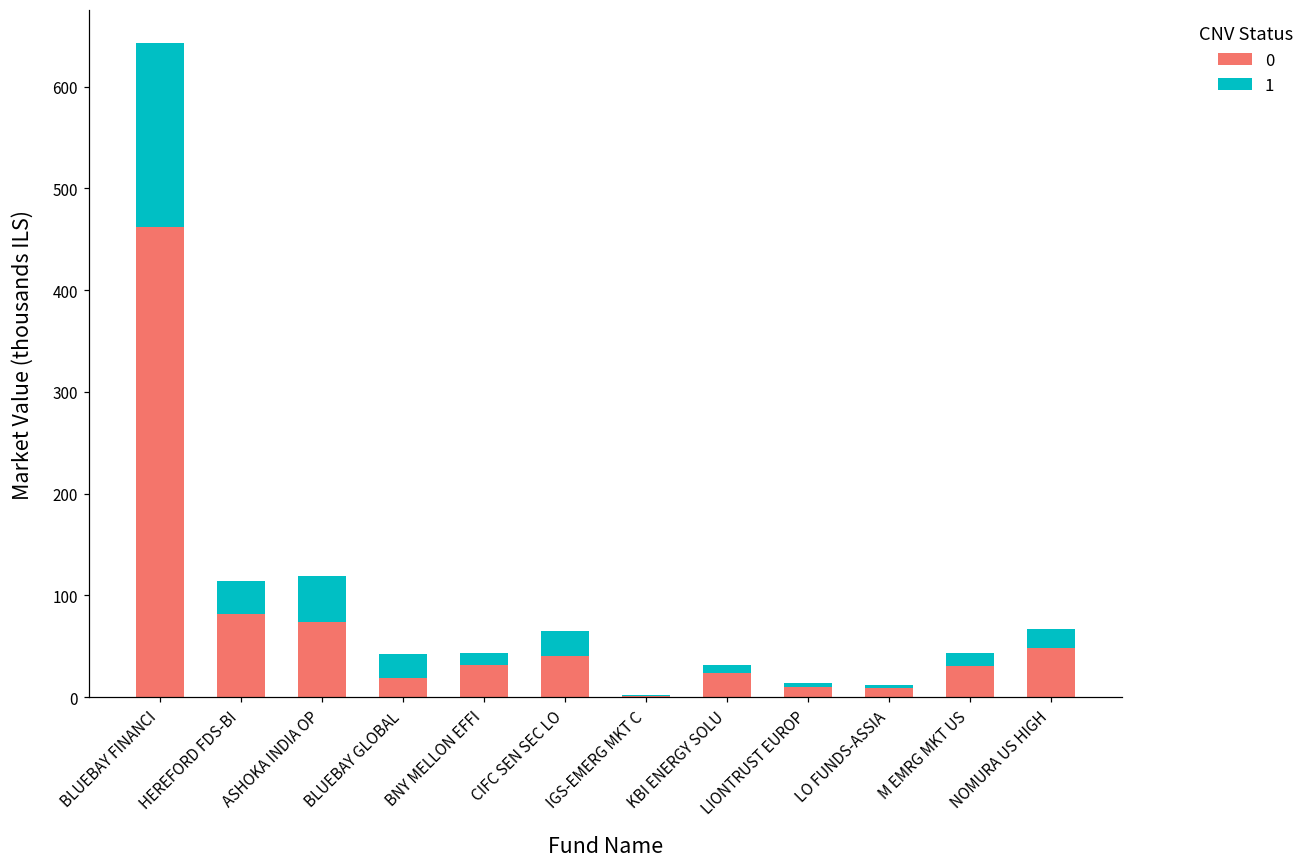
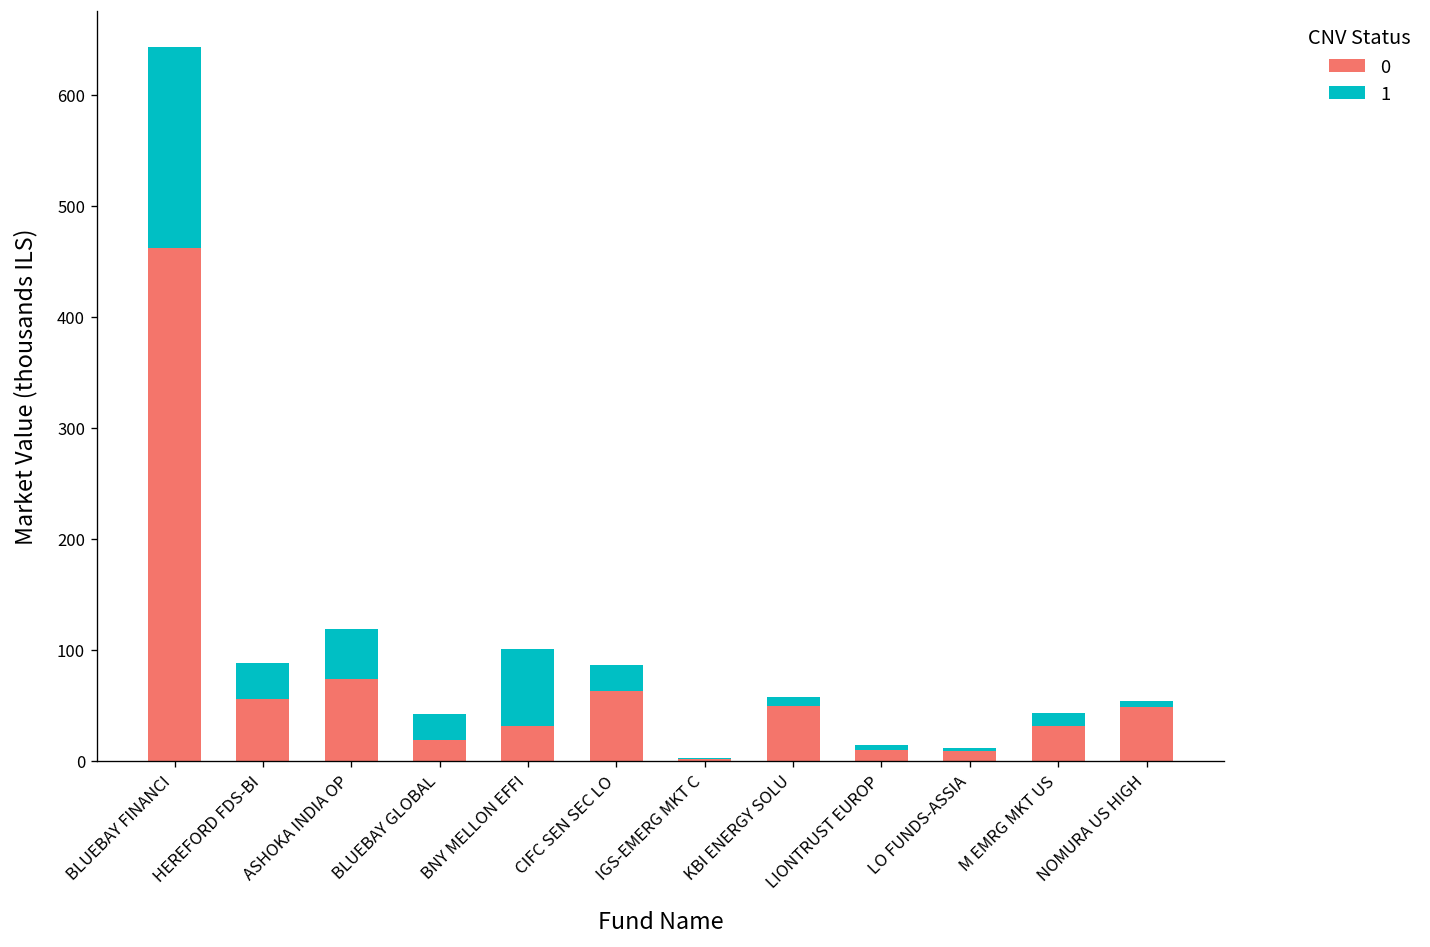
  {
    "0": {
      "BLUEBAY FINANCI": 460,
-     "HEREFORD FDS-BI": 80,
+     "HEREFORD FDS-BI": 60,
      "ASHOKA INDIA OP": 70,
      "BLUEBAY GLOBAL": 20,
      "BNY MELLON EFFI": 30,
-     "CIFC SEN SEC LO": 40,
-     "KBI ENERGY SOLU": 20,
+     "CIFC SEN SEC LO": 60,
+     "KBI ENERGY SOLU": 50,
      "LIONTRUST EUROP": 10,
      "LO FUNDS-ASSIA": 10,
      "M EMRG MKT US": 30,
      "NOMURA US HIGH": 50
    },
    "1": {
      "BLUEBAY FINANCI": 180,
      "HEREFORD FDS-BI": 30,
      "ASHOKA INDIA OP": 50,
      "BLUEBAY GLOBAL": 20,
-     "BNY MELLON EFFI": 10,
+     "BNY MELLON EFFI": 70,
      "CIFC SEN SEC LO": 20,
      "KBI ENERGY SOLU": 10,
      "LIONTRUST EUROP": 0,
      "LO FUNDS-ASSIA": 0,
      "M EMRG MKT US": 10,
-     "NOMURA US HIGH": 20
+     "NOMURA US HIGH": 10
    }
  }
